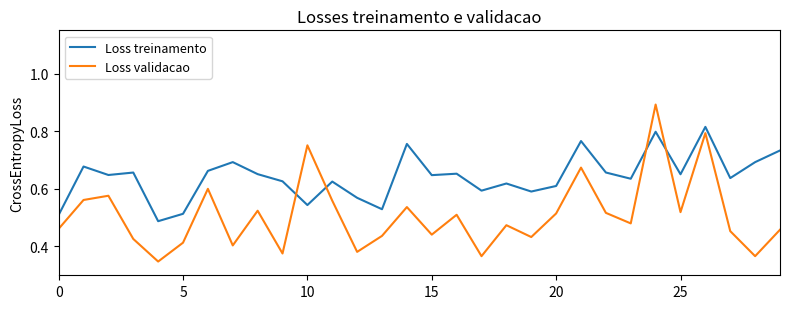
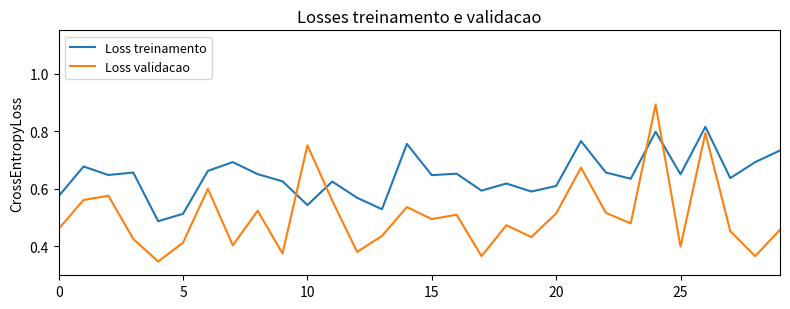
  {
    "Loss treinamento": {
-     "0": 0.51,
+     "0": 0.57,
      "5": 0.51,
      "10": 0.54,
      "15": 0.65,
      "20": 0.61,
      "25": 0.65
    },
    "Loss validacao": {
      "0": 0.46,
      "5": 0.41,
      "10": 0.75,
-     "15": 0.44,
+     "15": 0.50,
      "20": 0.51,
-     "25": 0.52
+     "25": 0.40
    }
  }
